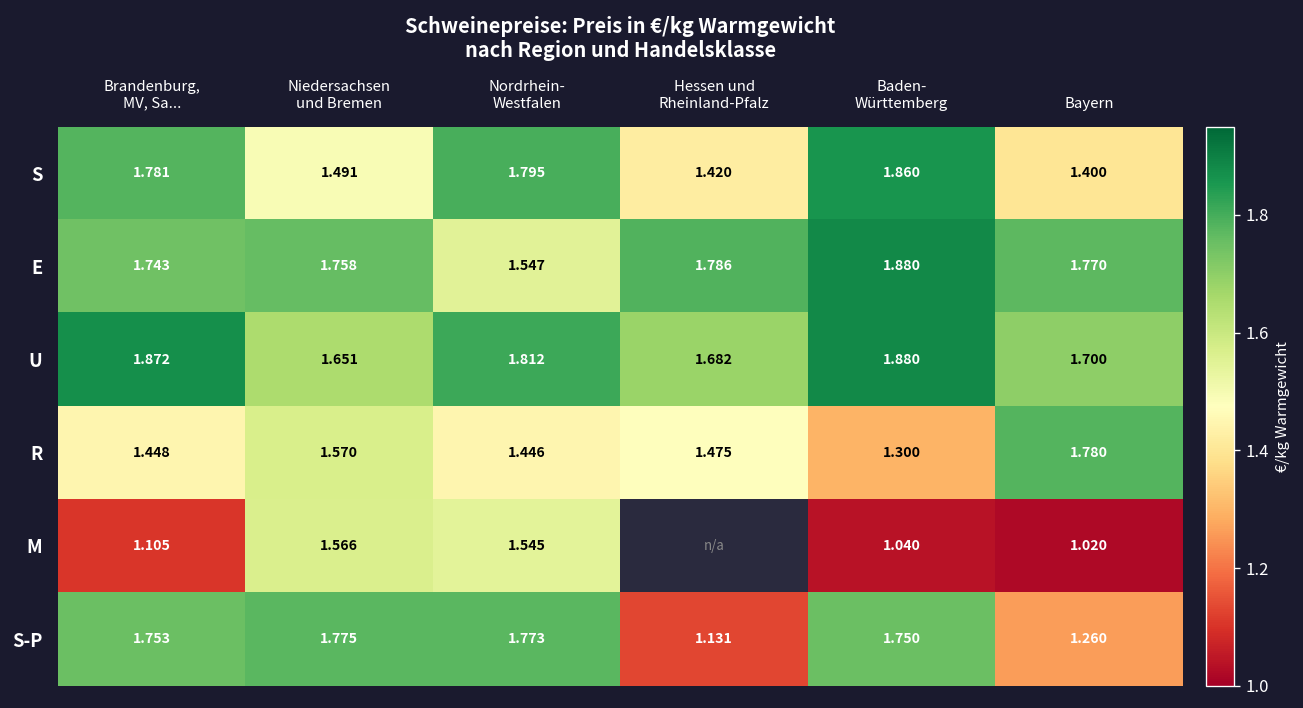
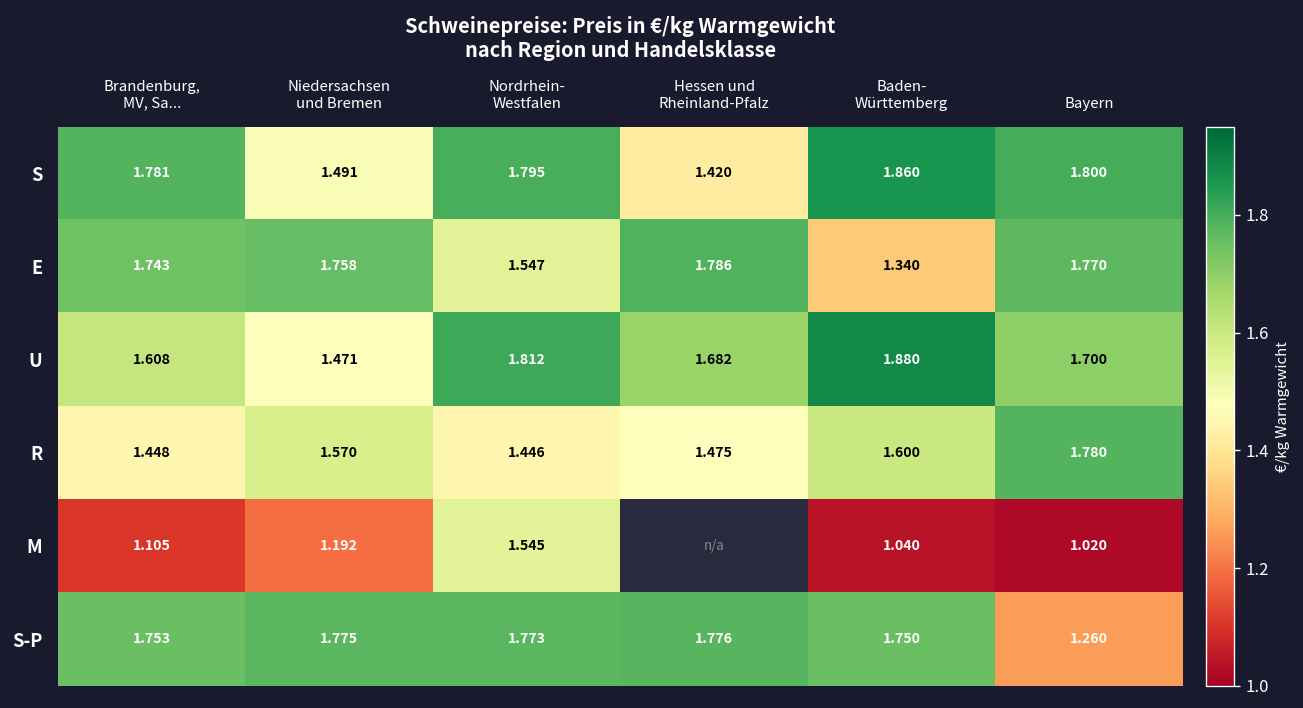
  {
    "S": {
      "Brandenburg, MV, Sa...": 1.781,
      "Niedersachsen und Bremen": 1.491,
      "Nordrhein- Westfalen": 1.795,
      "Hessen und Rheinland-Pfalz": 1.420,
      "Baden- Württemberg": 1.860,
-     "Bayern": 1.400
+     "Bayern": 1.800
    },
    "E": {
      "Brandenburg, MV, Sa...": 1.743,
      "Niedersachsen und Bremen": 1.758,
      "Nordrhein- Westfalen": 1.547,
      "Hessen und Rheinland-Pfalz": 1.786,
-     "Baden- Württemberg": 1.880,
+     "Baden- Württemberg": 1.340,
      "Bayern": 1.770
    },
    "U": {
-     "Brandenburg, MV, Sa...": 1.872,
-     "Niedersachsen und Bremen": 1.651,
+     "Brandenburg, MV, Sa...": 1.608,
+     "Niedersachsen und Bremen": 1.471,
      "Nordrhein- Westfalen": 1.812,
      "Hessen und Rheinland-Pfalz": 1.682,
      "Baden- Württemberg": 1.880,
      "Bayern": 1.700
    },
    "R": {
      "Brandenburg, MV, Sa...": 1.448,
      "Niedersachsen und Bremen": 1.570,
      "Nordrhein- Westfalen": 1.446,
      "Hessen und Rheinland-Pfalz": 1.475,
-     "Baden- Württemberg": 1.300,
+     "Baden- Württemberg": 1.600,
      "Bayern": 1.780
    },
    "M": {
      "Brandenburg, MV, Sa...": 1.105,
-     "Niedersachsen und Bremen": 1.566,
+     "Niedersachsen und Bremen": 1.192,
      "Nordrhein- Westfalen": 1.545,
      "Baden- Württemberg": 1.040,
      "Bayern": 1.020
    },
    "S-P": {
      "Brandenburg, MV, Sa...": 1.753,
      "Niedersachsen und Bremen": 1.775,
      "Nordrhein- Westfalen": 1.773,
-     "Hessen und Rheinland-Pfalz": 1.131,
+     "Hessen und Rheinland-Pfalz": 1.776,
      "Baden- Württemberg": 1.750,
      "Bayern": 1.260
    }
  }
